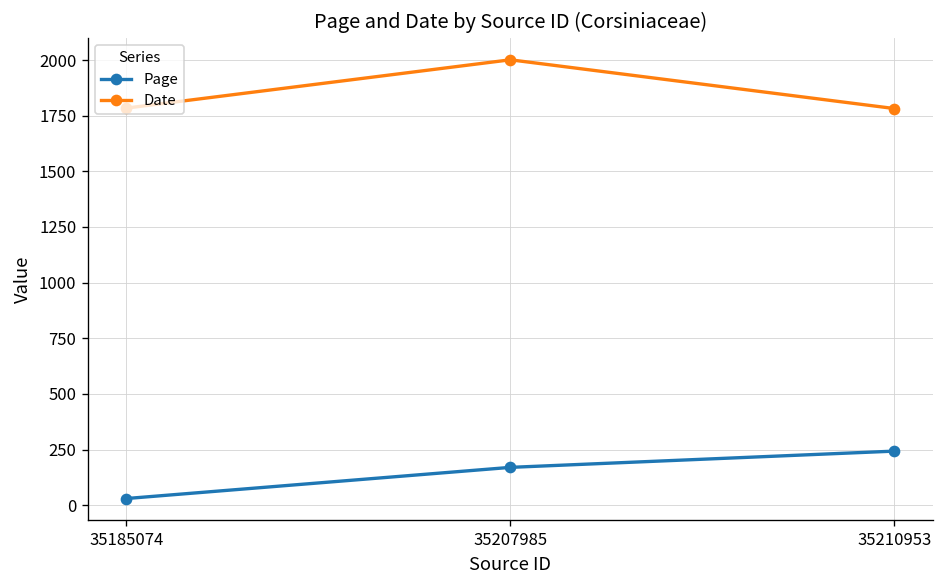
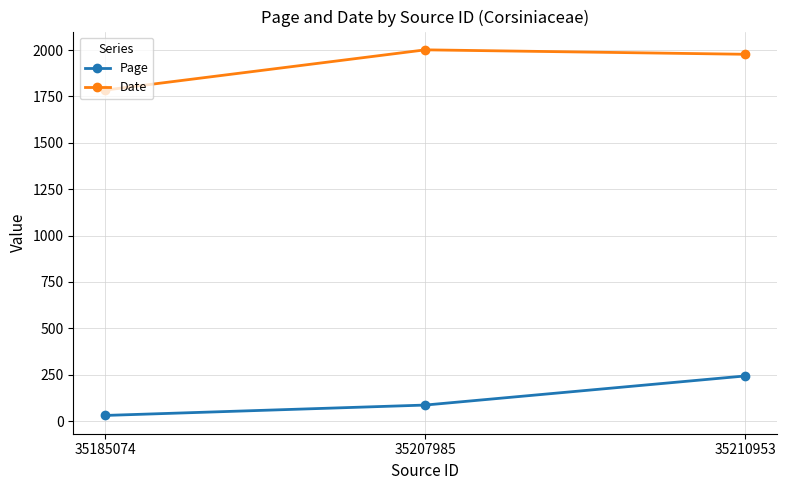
  {
    "Page": {
      "35185074": 30,
-     "35207985": 170,
+     "35207985": 90,
      "35210953": 240
    },
    "Date": {
      "35207985": 2000,
-     "35210953": 1780
+     "35210953": 1980
    }
  }
